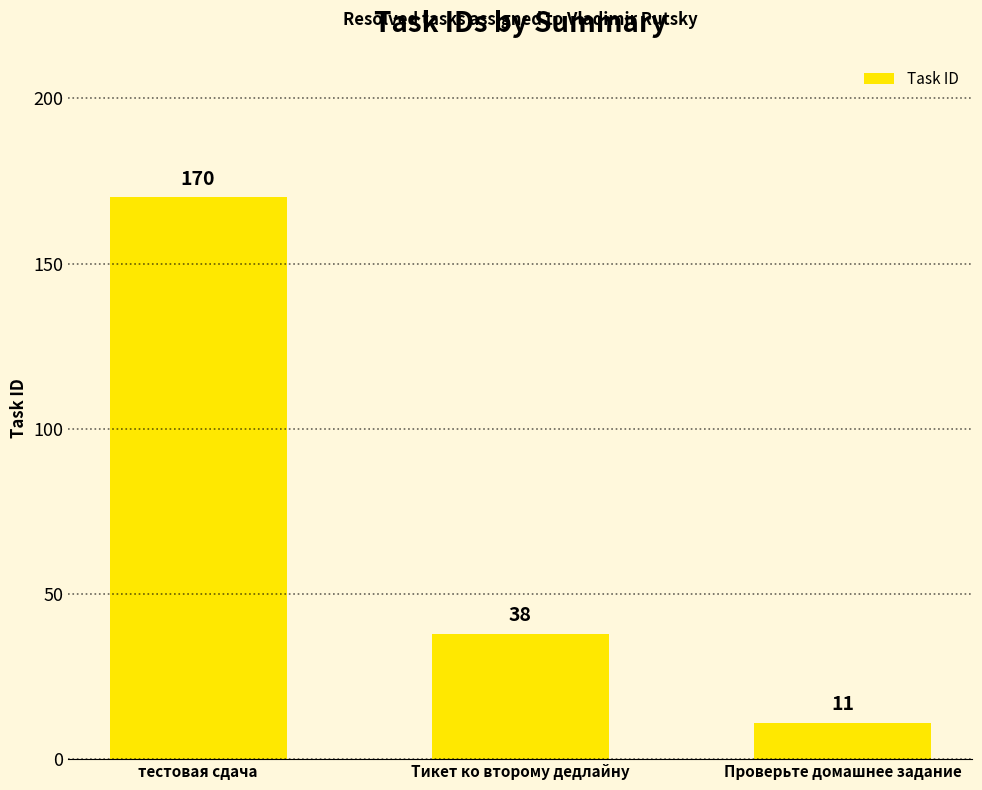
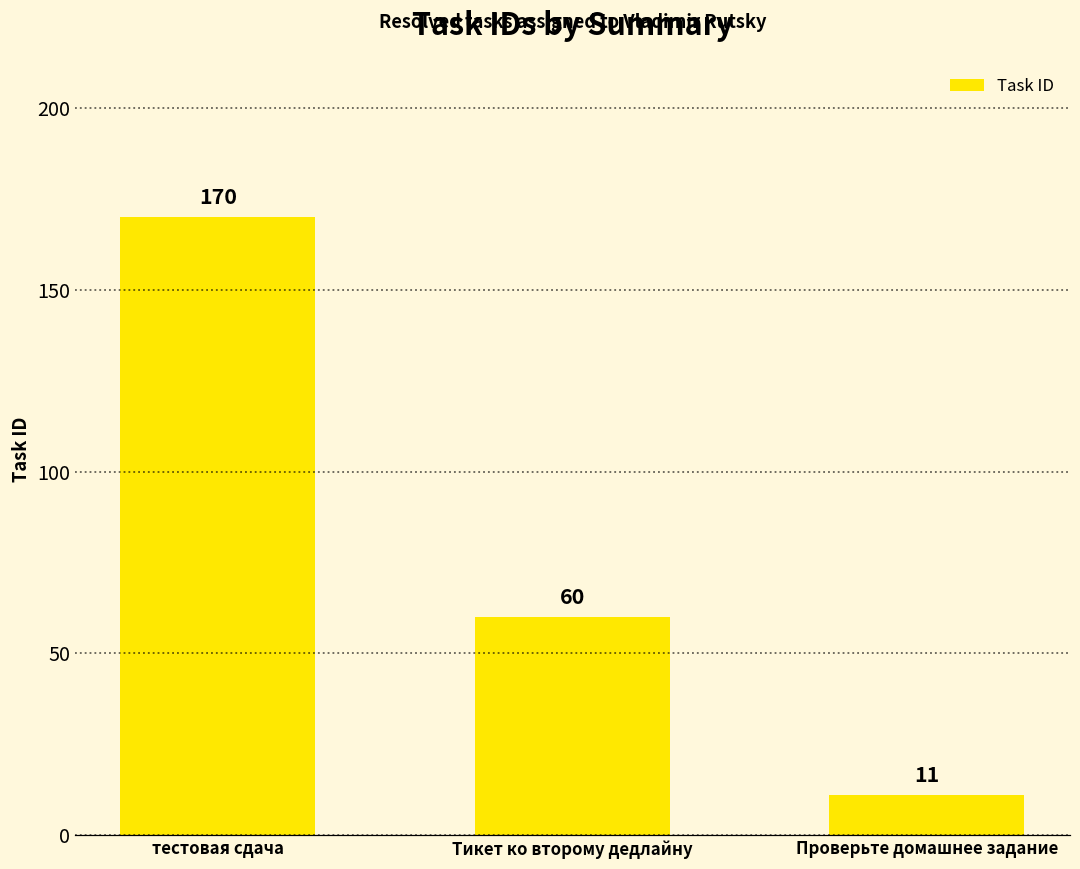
  {
    "тестовая сдача": 170,
-   "Тикет ко второму дедлайну": 38,
+   "Тикет ко второму дедлайну": 60,
    "Проверьте домашнее задание": 11
  }
